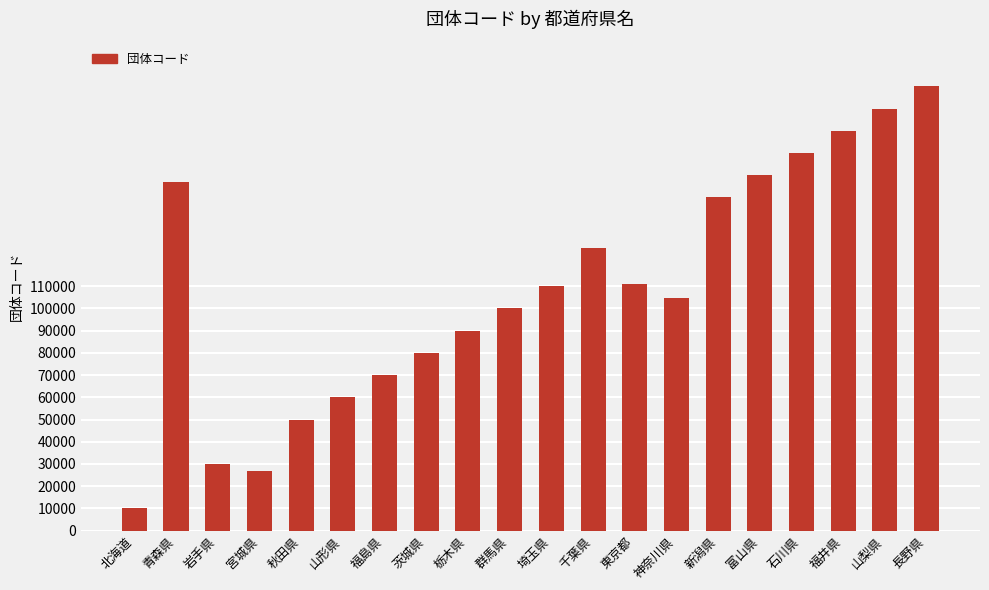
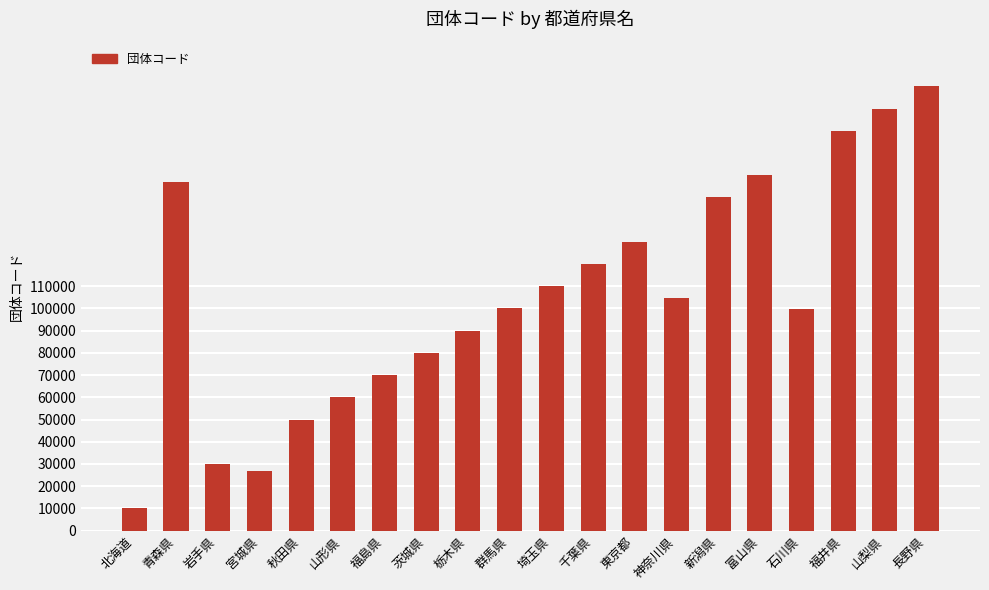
  {
    "北海道": 10000,
    "青森県": 157000,
    "岩手県": 30000,
    "宮城県": 27000,
    "秋田県": 50000,
    "山形県": 60000,
    "福島県": 70000,
    "茨城県": 80000,
    "栃木県": 90000,
    "群馬県": 100000,
    "埼玉県": 110000,
-   "千葉県": 127000,
-   "東京都": 111000,
+   "千葉県": 120000,
+   "東京都": 130000,
    "神奈川県": 105000,
    "新潟県": 150000,
    "富山県": 160000,
-   "石川県": 170000,
+   "石川県": 100000,
    "福井県": 180000,
    "山梨県": 190000,
    "長野県": 200000
  }
